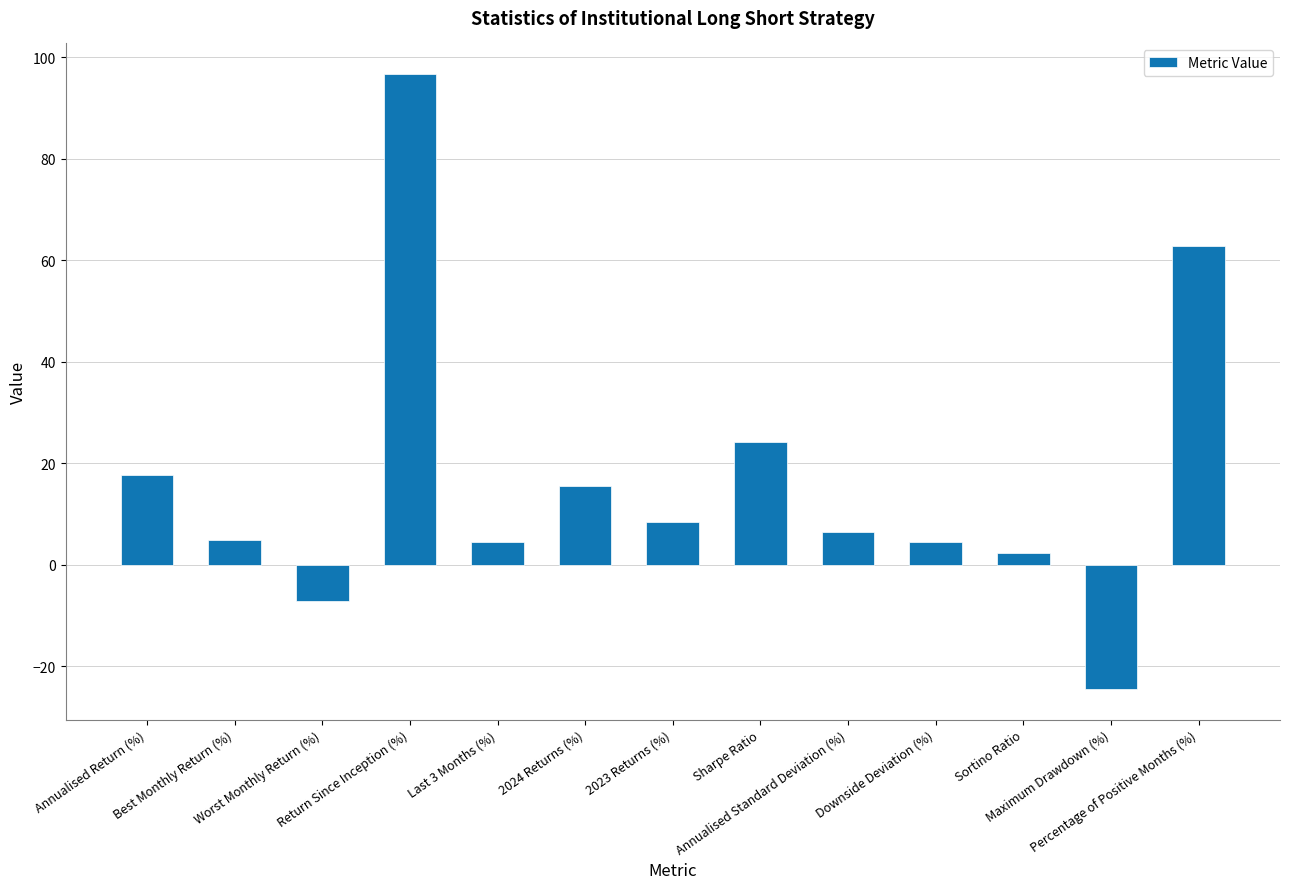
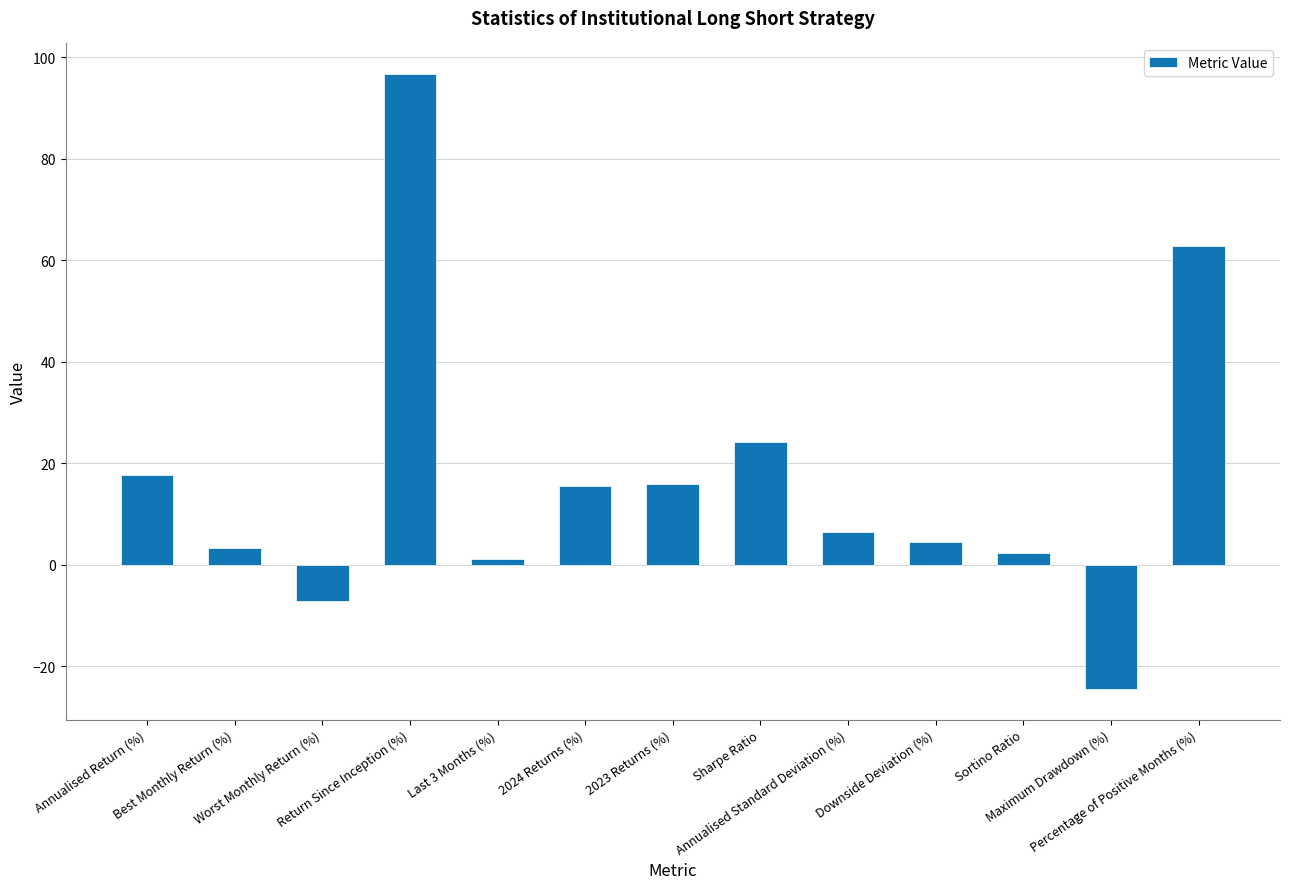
  {
    "Annualised Return (%)": 18,
-   "Best Monthly Return (%)": 5,
+   "Best Monthly Return (%)": 3,
    "Worst Monthly Return (%)": -7,
    "Return Since Inception (%)": 97,
-   "Last 3 Months (%)": 5,
+   "Last 3 Months (%)": 1,
    "2024 Returns (%)": 15,
-   "2023 Returns (%)": 9,
+   "2023 Returns (%)": 16,
    "Sharpe Ratio": 24,
    "Annualised Standard Deviation (%)": 6,
    "Downside Deviation (%)": 5,
    "Sortino Ratio": 2,
    "Maximum Drawdown (%)": -24,
    "Percentage of Positive Months (%)": 63
  }
